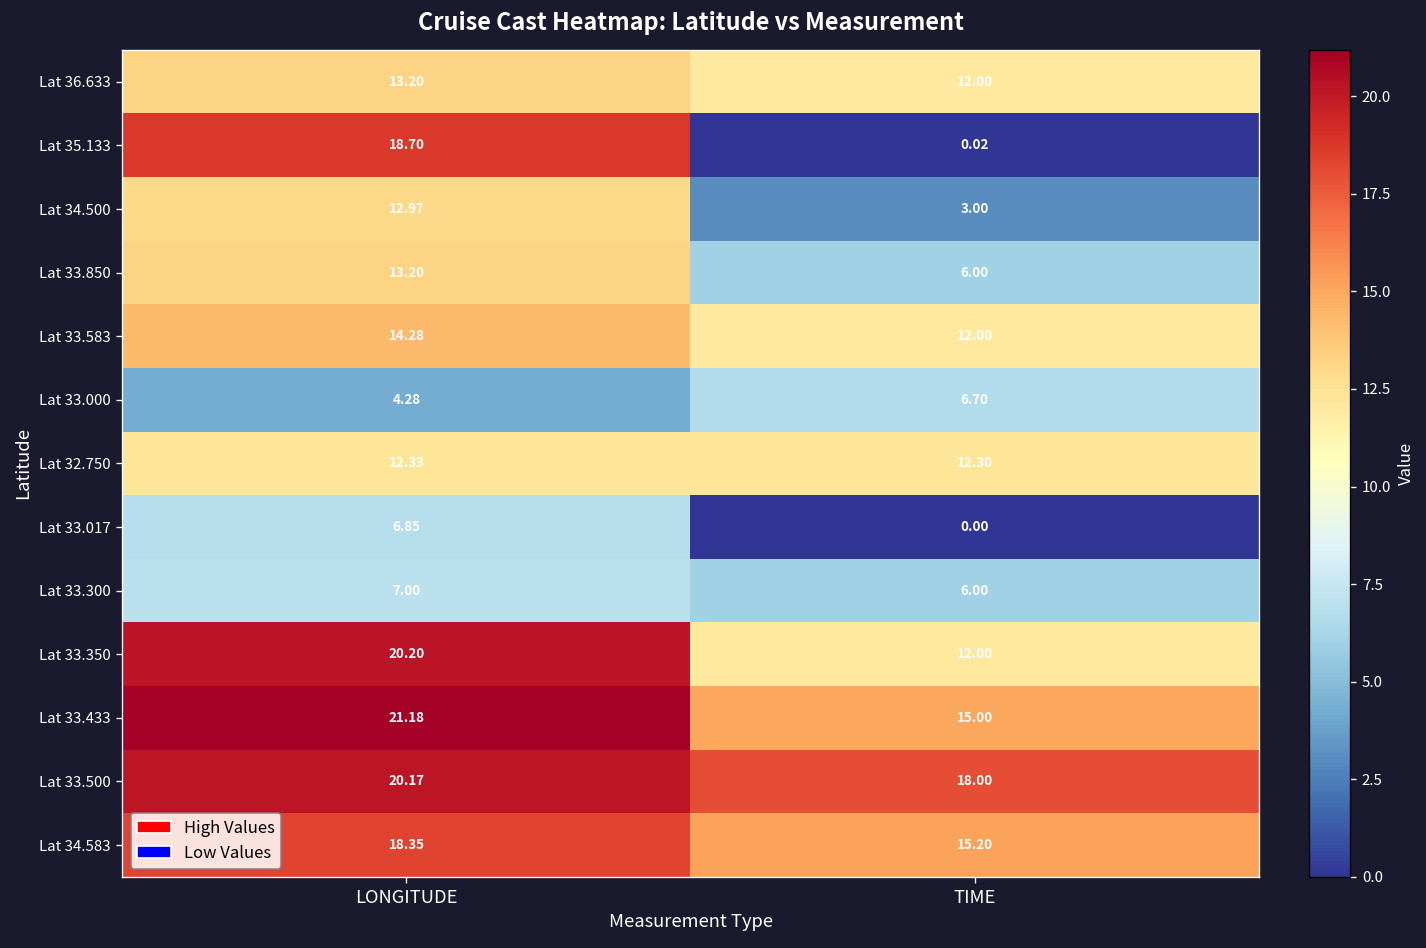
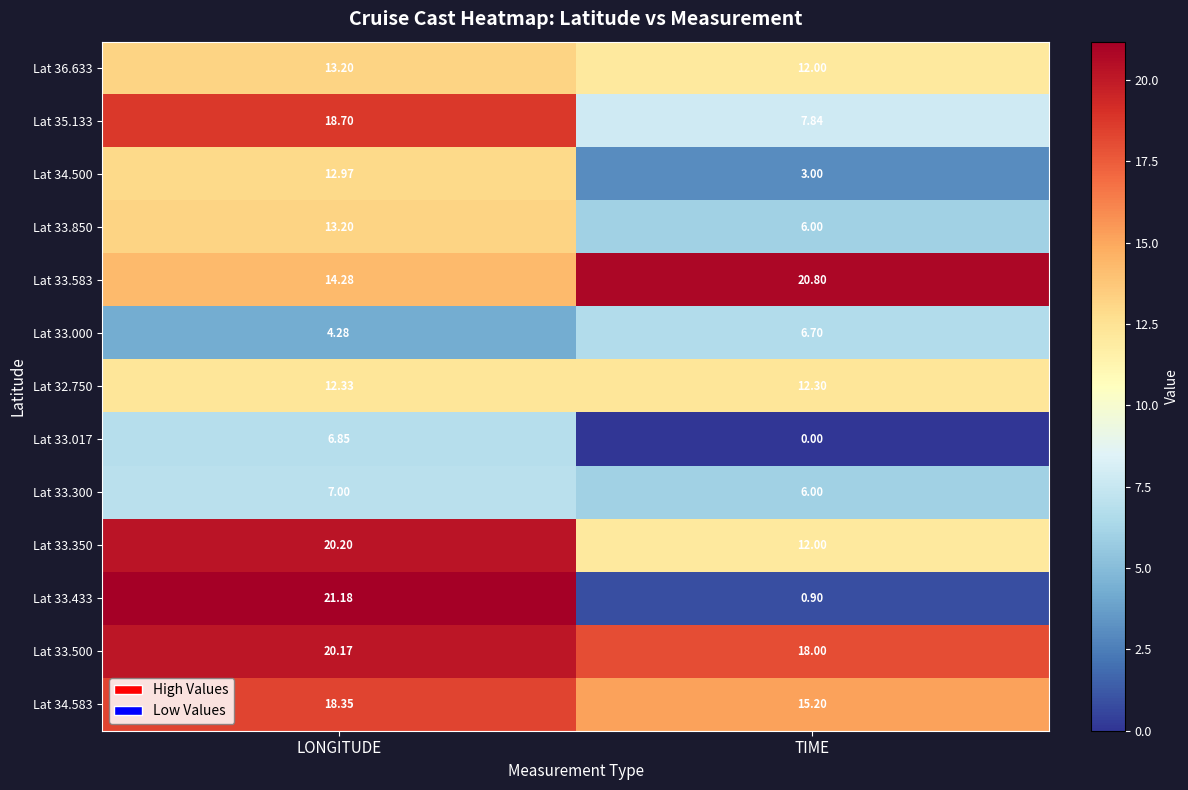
  {
    "Lat 36.633": {
      "LONGITUDE": 13.20,
      "TIME": 12.00
    },
    "Lat 35.133": {
      "LONGITUDE": 18.70,
-     "TIME": 0.02
+     "TIME": 7.84
    },
    "Lat 34.500": {
      "LONGITUDE": 12.97,
      "TIME": 3.00
    },
    "Lat 33.850": {
      "LONGITUDE": 13.20,
      "TIME": 6.00
    },
    "Lat 33.583": {
      "LONGITUDE": 14.28,
-     "TIME": 12.00
+     "TIME": 20.80
    },
    "Lat 33.000": {
      "LONGITUDE": 4.28,
      "TIME": 6.70
    },
    "Lat 32.750": {
      "LONGITUDE": 12.33,
      "TIME": 12.30
    },
    "Lat 33.017": {
      "LONGITUDE": 6.85,
      "TIME": 0.00
    },
    "Lat 33.300": {
      "LONGITUDE": 7.00,
      "TIME": 6.00
    },
    "Lat 33.350": {
      "LONGITUDE": 20.20,
      "TIME": 12.00
    },
    "Lat 33.433": {
      "LONGITUDE": 21.18,
-     "TIME": 15.00
+     "TIME": 0.90
    },
    "Lat 33.500": {
      "LONGITUDE": 20.17,
      "TIME": 18.00
    },
    "Lat 34.583": {
      "LONGITUDE": 18.35,
      "TIME": 15.20
    }
  }
